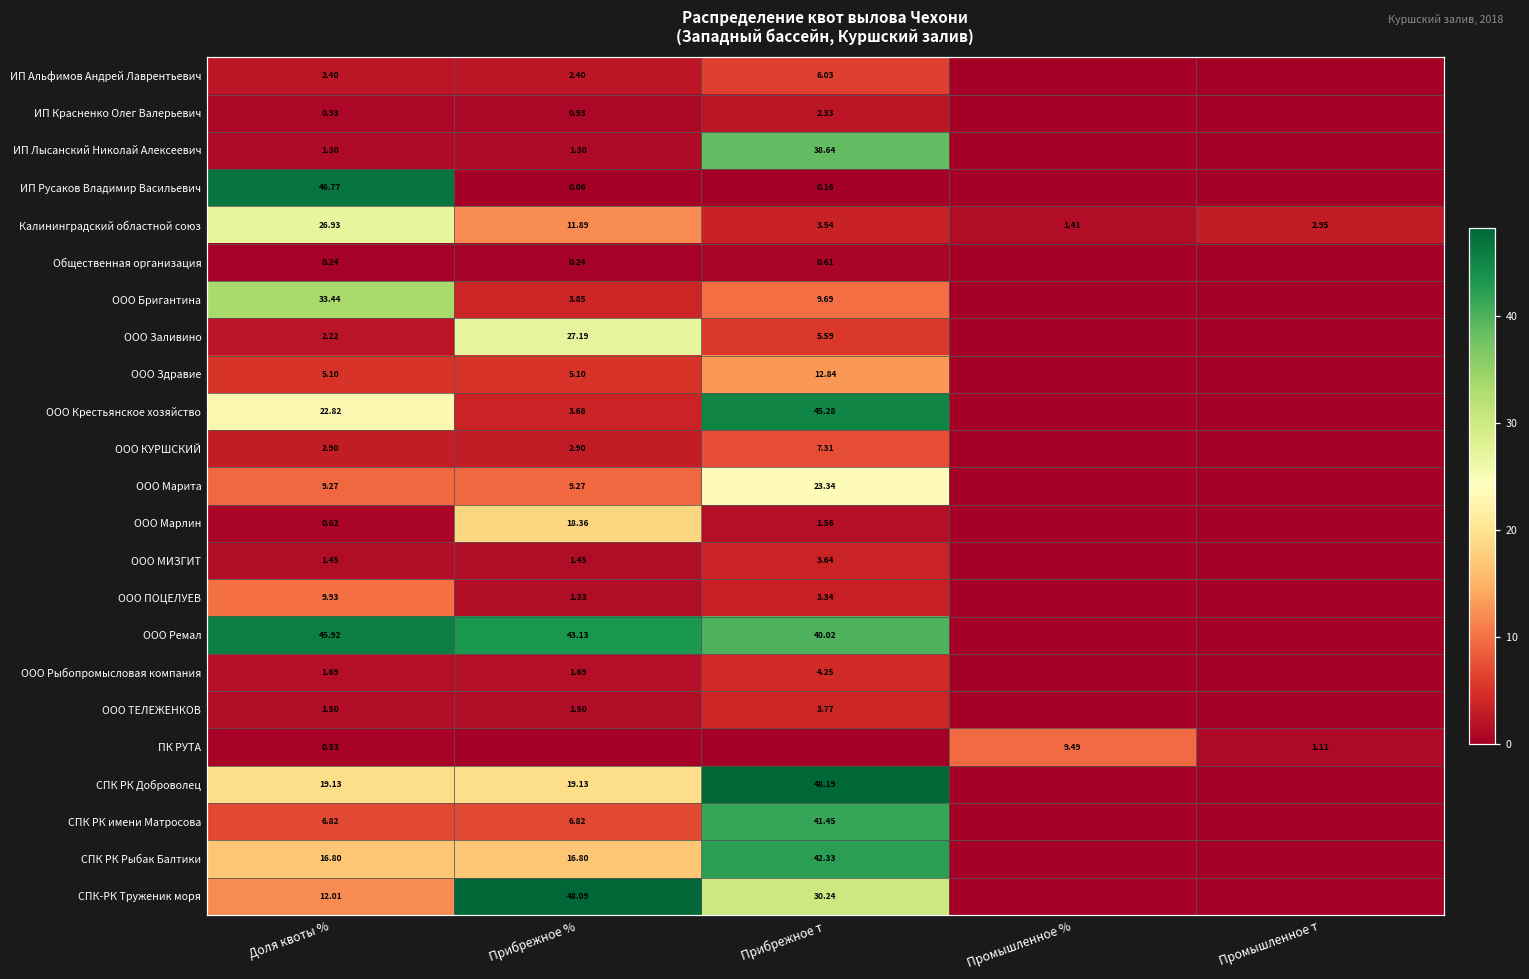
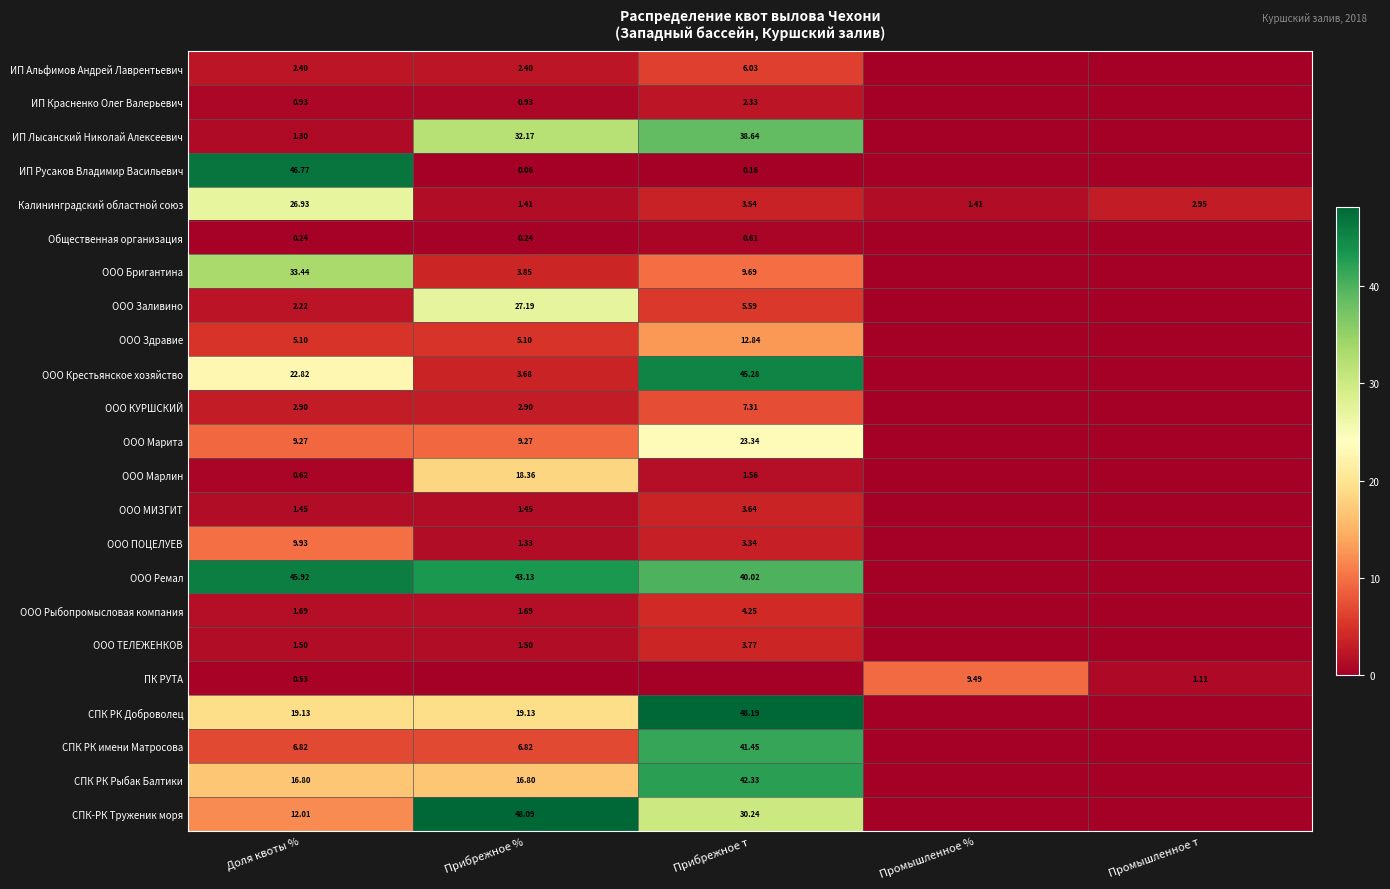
  {
    "ИП Альфимов Андрей Лаврентьевич": {
      "Доля квоты %": 2.40,
      "Прибрежное %": 2.40,
      "Прибрежное т": 6.03
    },
    "ИП Красненко Олег Валерьевич": {
      "Доля квоты %": 0.93,
      "Прибрежное %": 0.93,
      "Прибрежное т": 2.33
    },
    "ИП Лысанский Николай Алексеевич": {
      "Доля квоты %": 1.30,
-     "Прибрежное %": 1.30,
+     "Прибрежное %": 32.17,
      "Прибрежное т": 38.64
    },
    "ИП Русаков Владимир Васильевич": {
      "Доля квоты %": 46.77,
      "Прибрежное %": 0.06,
      "Прибрежное т": 0.16
    },
    "Калининградский областной союз": {
      "Доля квоты %": 26.93,
-     "Прибрежное %": 11.89,
+     "Прибрежное %": 1.41,
      "Прибрежное т": 3.54,
      "Промышленное %": 1.41,
      "Промышленное т": 2.95
    },
    "Общественная организация": {
      "Доля квоты %": 0.24,
      "Прибрежное %": 0.24,
      "Прибрежное т": 0.61
    },
    "ООО Бригантина": {
      "Доля квоты %": 33.44,
      "Прибрежное %": 3.85,
      "Прибрежное т": 9.69
    },
    "ООО Заливино": {
      "Доля квоты %": 2.22,
      "Прибрежное %": 27.19,
      "Прибрежное т": 5.59
    },
    "ООО Здравие": {
      "Доля квоты %": 5.10,
      "Прибрежное %": 5.10,
      "Прибрежное т": 12.84
    },
    "ООО Крестьянское хозяйство": {
      "Доля квоты %": 22.82,
      "Прибрежное %": 3.68,
      "Прибрежное т": 45.28
    },
    "ООО КУРШСКИЙ": {
      "Доля квоты %": 2.90,
      "Прибрежное %": 2.90,
      "Прибрежное т": 7.31
    },
    "ООО Марита": {
      "Доля квоты %": 9.27,
      "Прибрежное %": 9.27,
      "Прибрежное т": 23.34
    },
    "ООО Марлин": {
      "Доля квоты %": 0.62,
      "Прибрежное %": 18.36,
      "Прибрежное т": 1.56
    },
    "ООО МИЗГИТ": {
      "Доля квоты %": 1.45,
      "Прибрежное %": 1.45,
      "Прибрежное т": 3.64
    },
    "ООО ПОЦЕЛУЕВ": {
      "Доля квоты %": 9.93,
      "Прибрежное %": 1.33,
      "Прибрежное т": 3.34
    },
    "ООО Ремал": {
      "Доля квоты %": 45.92,
      "Прибрежное %": 43.13,
      "Прибрежное т": 40.02
    },
    "ООО Рыбопромысловая компания": {
      "Доля квоты %": 1.69,
      "Прибрежное %": 1.69,
      "Прибрежное т": 4.25
    },
    "ООО ТЕЛЕЖЕНКОВ": {
      "Доля квоты %": 1.50,
      "Прибрежное %": 1.50,
      "Прибрежное т": 3.77
    },
    "ПК РУТА": {
      "Доля квоты %": 0.53,
      "Промышленное %": 9.49,
      "Промышленное т": 1.11
    },
    "СПК РК Доброволец": {
      "Доля квоты %": 19.13,
      "Прибрежное %": 19.13,
      "Прибрежное т": 48.19
    },
    "СПК РК имени Матросова": {
      "Доля квоты %": 6.82,
      "Прибрежное %": 6.82,
      "Прибрежное т": 41.45
    },
    "СПК РК Рыбак Балтики": {
      "Доля квоты %": 16.80,
      "Прибрежное %": 16.80,
      "Прибрежное т": 42.33
    },
    "СПК-РК Труженик моря": {
      "Доля квоты %": 12.01,
      "Прибрежное %": 48.09,
      "Прибрежное т": 30.24
    }
  }
